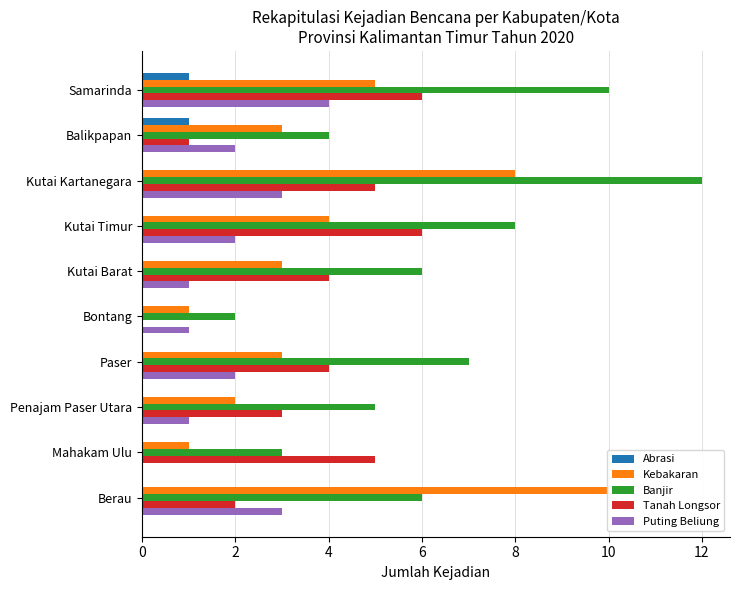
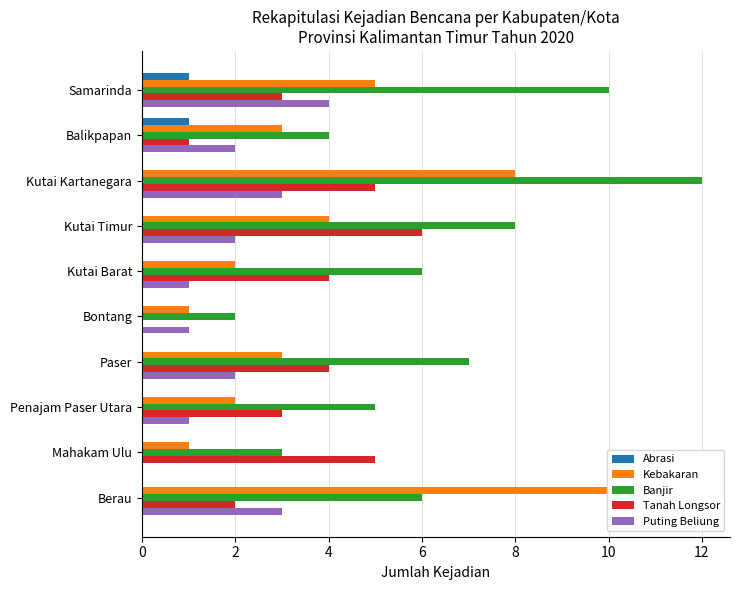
  {
    "Abrasi": {
      "Samarinda": 1,
      "Balikpapan": 1,
      "Kutai Kartanegara": 0,
      "Kutai Timur": 0,
      "Kutai Barat": 0,
      "Bontang": 0,
      "Paser": 0,
      "Penajam Paser Utara": 0,
      "Mahakam Ulu": 0,
      "Berau": 0
    },
    "Kebakaran": {
      "Samarinda": 5,
      "Balikpapan": 3,
      "Kutai Kartanegara": 8,
      "Kutai Timur": 4,
-     "Kutai Barat": 3,
+     "Kutai Barat": 2,
      "Bontang": 1,
      "Paser": 3,
      "Penajam Paser Utara": 2,
      "Mahakam Ulu": 1
    },
    "Banjir": {
      "Samarinda": 10,
      "Balikpapan": 4,
      "Kutai Kartanegara": 12,
      "Kutai Timur": 8,
      "Kutai Barat": 6,
      "Bontang": 2,
      "Paser": 7,
      "Penajam Paser Utara": 5,
      "Mahakam Ulu": 3,
      "Berau": 6
    },
    "Tanah Longsor": {
-     "Samarinda": 6,
+     "Samarinda": 3,
      "Balikpapan": 1,
      "Kutai Kartanegara": 5,
      "Kutai Timur": 6,
      "Kutai Barat": 4,
      "Bontang": 0,
      "Paser": 4,
      "Penajam Paser Utara": 3,
      "Mahakam Ulu": 5,
      "Berau": 2
    },
    "Puting Beliung": {
      "Samarinda": 4,
      "Balikpapan": 2,
      "Kutai Kartanegara": 3,
      "Kutai Timur": 2,
      "Kutai Barat": 1,
      "Bontang": 1,
      "Paser": 2,
      "Penajam Paser Utara": 1,
      "Mahakam Ulu": 0,
      "Berau": 3
    }
  }
